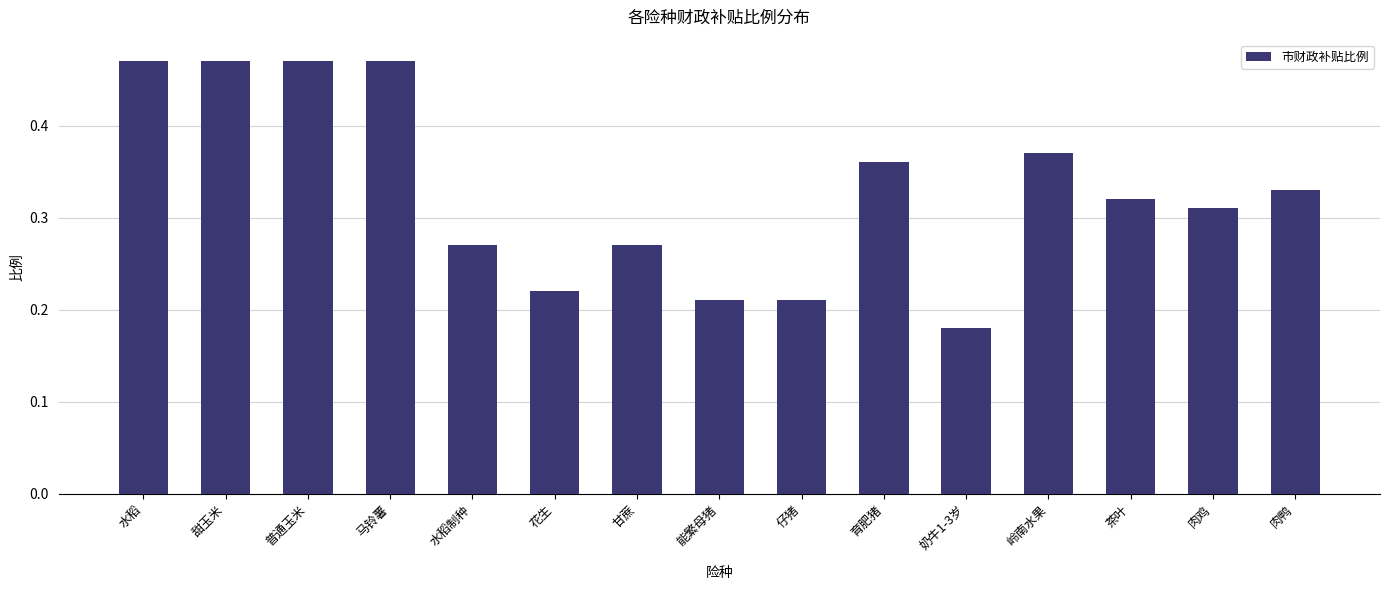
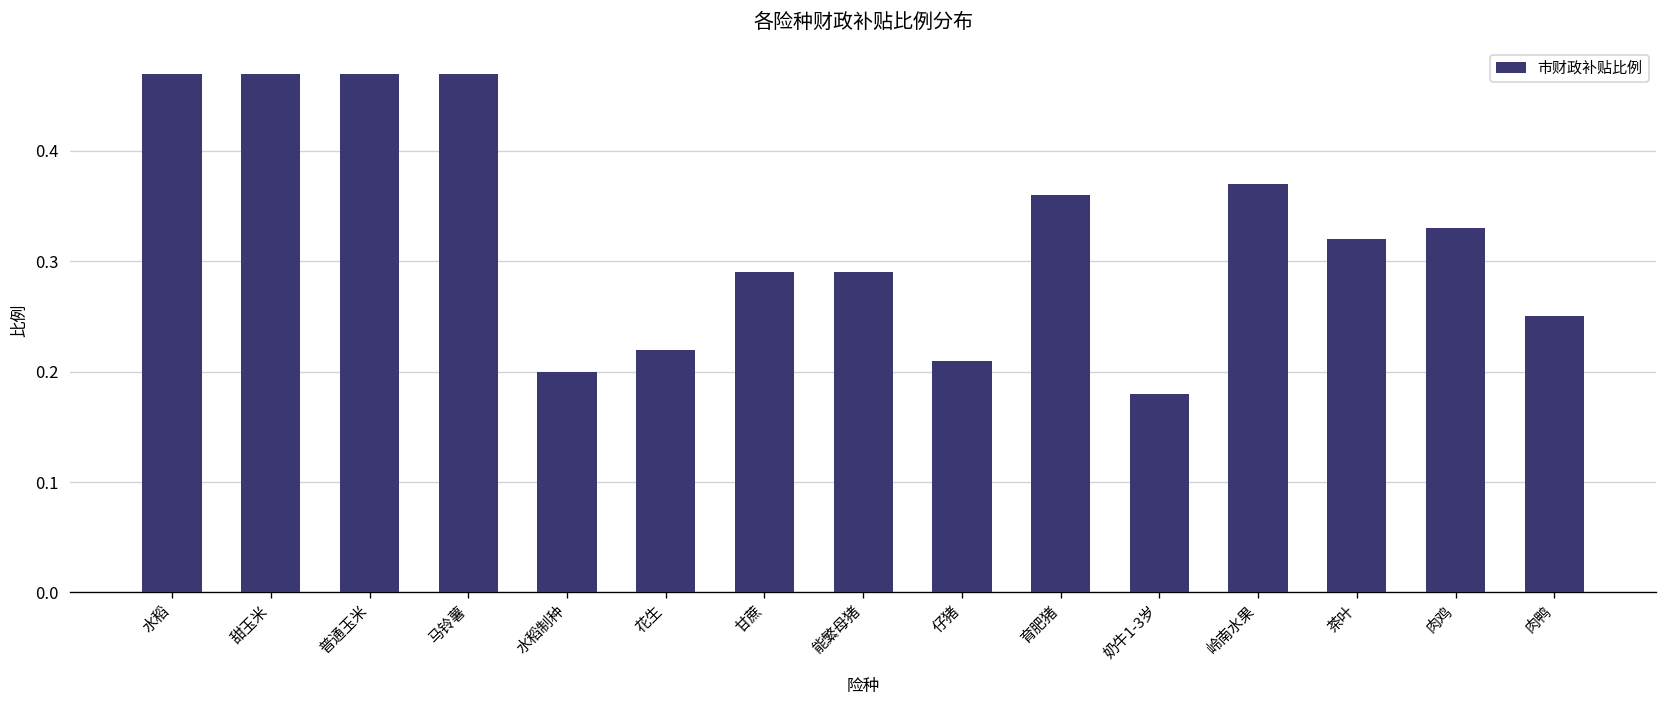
  {
    "水稻": 0.47,
    "甜玉米": 0.47,
    "普通玉米": 0.47,
    "马铃薯": 0.47,
-   "水稻制种": 0.27,
+   "水稻制种": 0.20,
    "花生": 0.22,
-   "甘蔗": 0.27,
-   "能繁母猪": 0.21,
+   "甘蔗": 0.29,
+   "能繁母猪": 0.29,
    "仔猪": 0.21,
    "育肥猪": 0.36,
    "奶牛1-3岁": 0.18,
    "岭南水果": 0.37,
    "茶叶": 0.32,
-   "肉鸡": 0.31,
-   "肉鸭": 0.33
+   "肉鸡": 0.33,
+   "肉鸭": 0.25
  }
